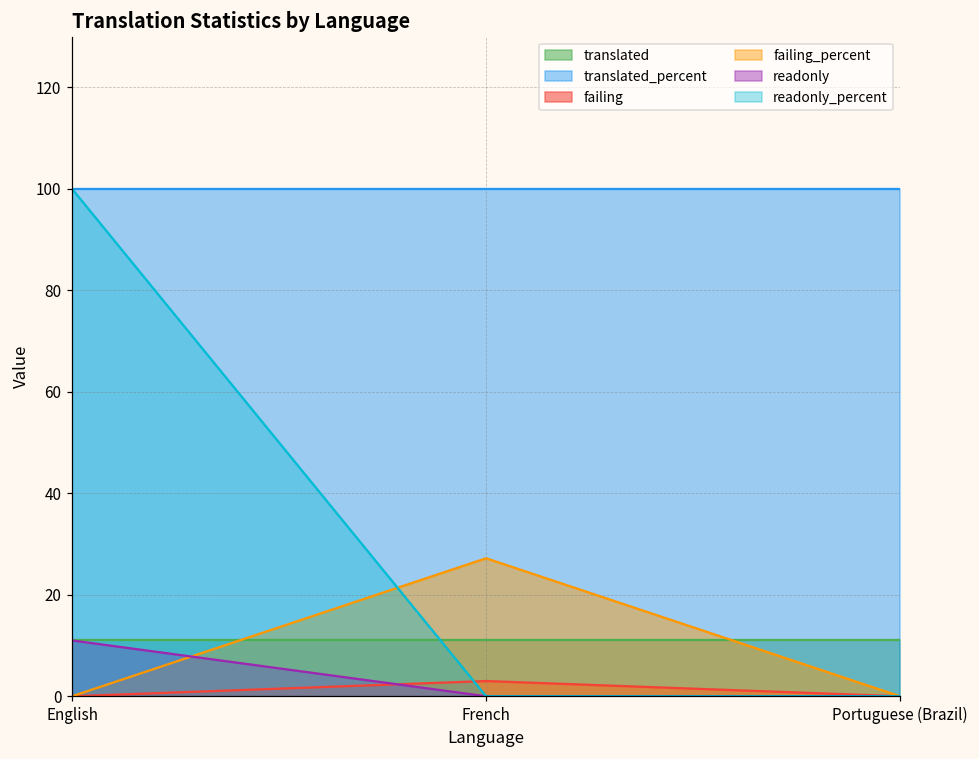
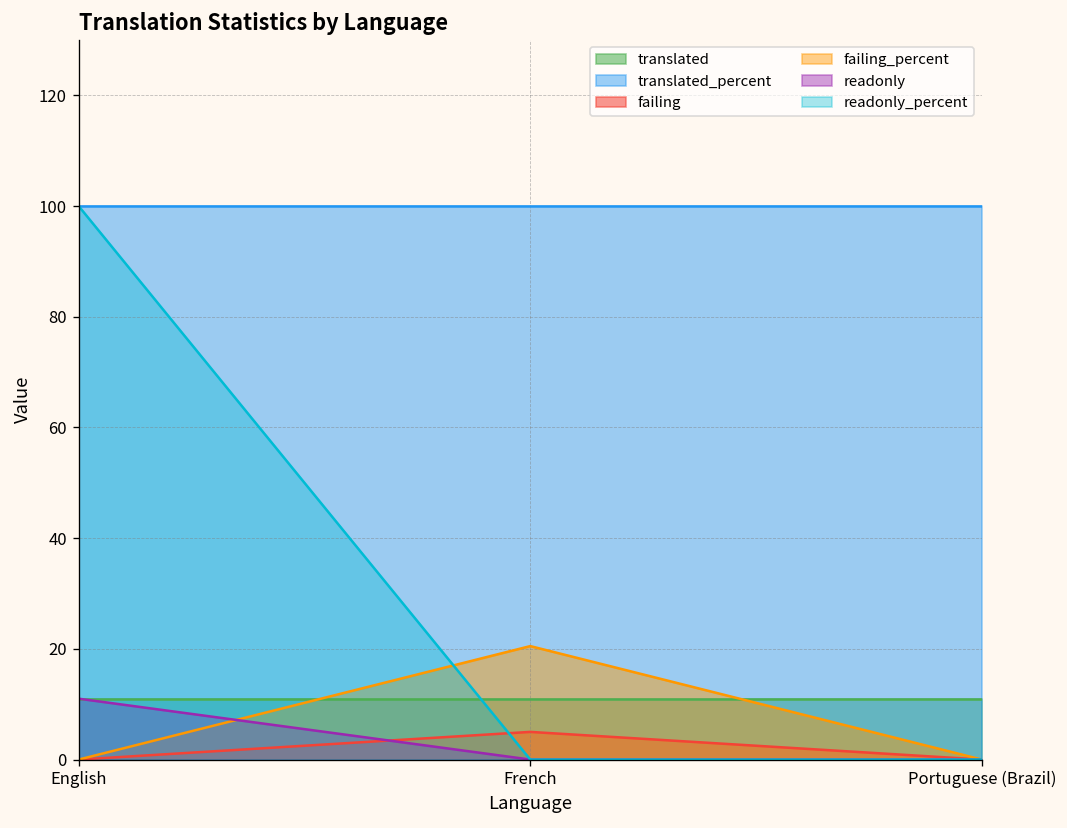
  {
    "translated": {
      "French": 11,
      "Portuguese (Brazil)": 11
    },
    "failing": {
-     "French": 3
+     "French": 5
    },
    "failing_percent": {
-     "French": 27
+     "French": 21
    }
  }
